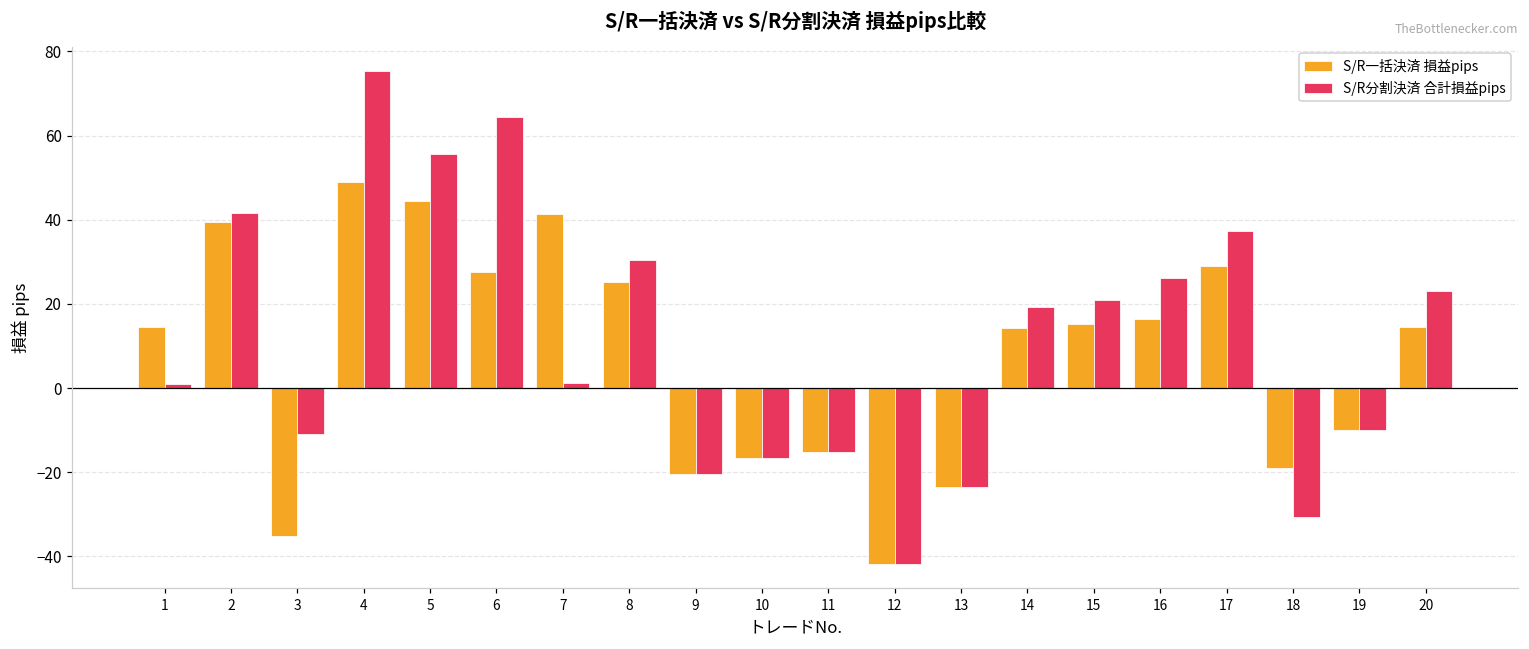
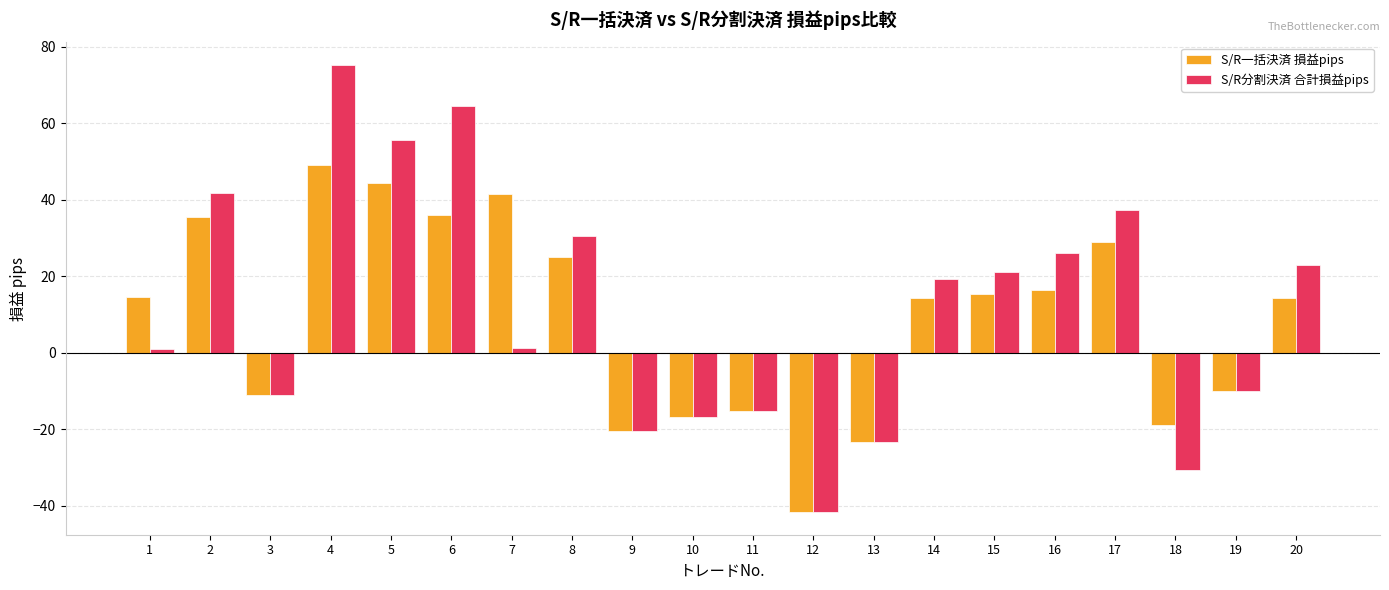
  {
    "S/R一括決済 損益pips": {
      "1": 15,
-     "2": 39,
-     "3": -35,
+     "2": 36,
+     "3": -11,
      "4": 49,
      "5": 45,
-     "6": 28,
+     "6": 36,
      "7": 41,
      "8": 25,
      "9": -21,
      "10": -17,
      "11": -15,
      "12": -42,
      "13": -23,
      "14": 14,
      "15": 15,
      "16": 16,
      "17": 29,
      "18": -19,
      "19": -10,
      "20": 14
    },
    "S/R分割決済 合計損益pips": {
      "1": 1,
      "2": 42,
      "3": -11,
      "4": 75,
      "5": 56,
      "6": 64,
      "7": 1,
      "8": 31,
      "9": -21,
      "10": -17,
      "11": -15,
      "12": -42,
      "13": -23,
      "14": 19,
      "15": 21,
      "16": 26,
      "17": 37,
      "18": -31,
      "19": -10,
      "20": 23
    }
  }
